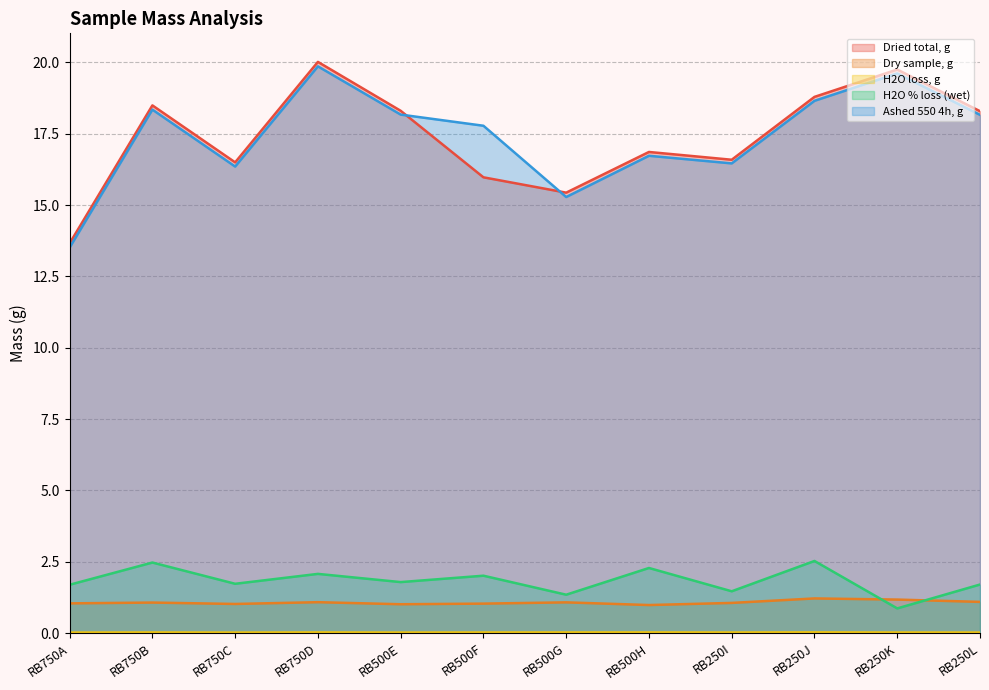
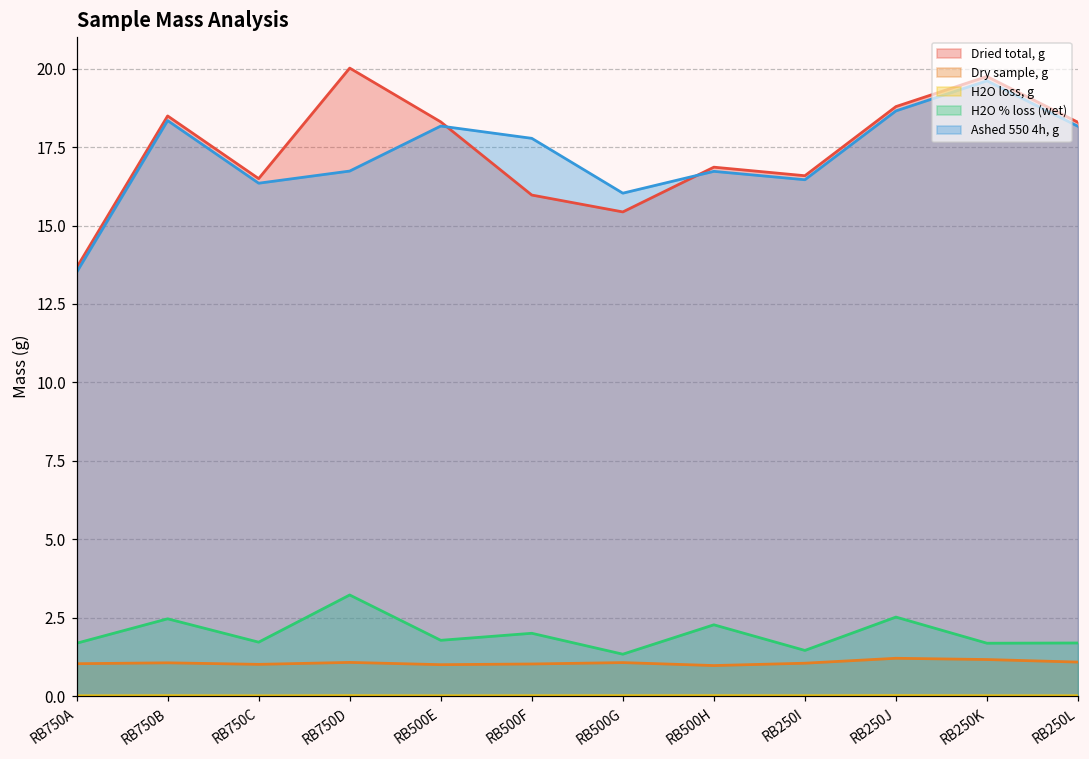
  {
    "H2O % loss (wet)": {
      "RB750A": 1.7,
      "RB750B": 2.5,
      "RB750C": 1.7,
-     "RB750D": 2.1,
+     "RB750D": 3.2,
      "RB500E": 1.8,
      "RB500F": 2.0,
      "RB500G": 1.3,
      "RB500H": 2.3,
      "RB250I": 1.5,
      "RB250J": 2.5,
-     "RB250K": 0.9,
+     "RB250K": 1.7,
      "RB250L": 1.7
    },
    "Ashed 550 4h, g": {
      "RB750A": 13.5,
      "RB750B": 18.3,
      "RB750C": 16.3,
-     "RB750D": 19.9,
+     "RB750D": 16.7,
      "RB500E": 18.2,
      "RB500F": 17.8,
-     "RB500G": 15.3,
+     "RB500G": 16.0,
      "RB500H": 16.7,
      "RB250I": 16.5,
      "RB250J": 18.7,
      "RB250L": 18.2
    }
  }
